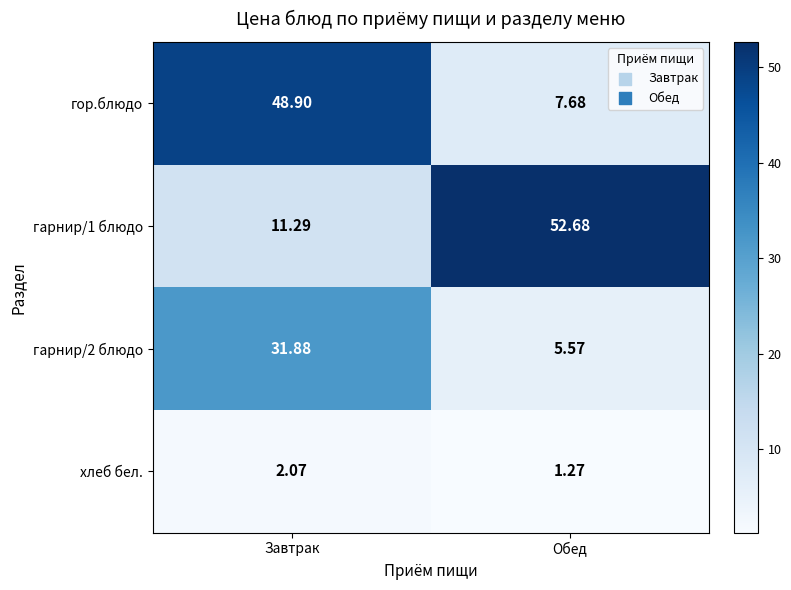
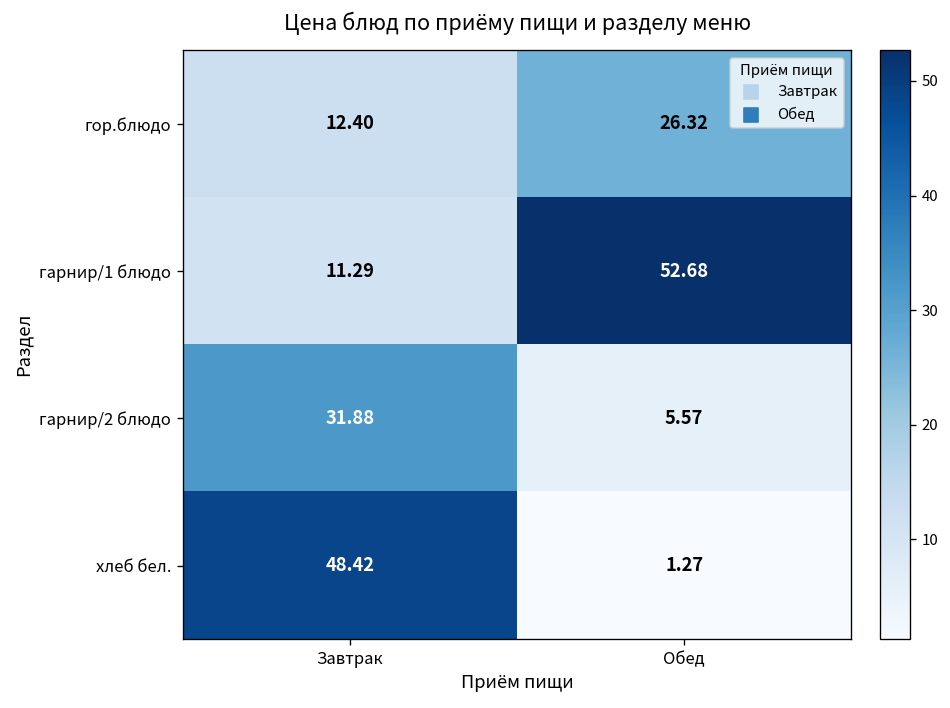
  {
    "гор.блюдо": {
-     "Завтрак": 48.90,
-     "Обед": 7.68
+     "Завтрак": 12.40,
+     "Обед": 26.32
    },
    "гарнир/1 блюдо": {
      "Завтрак": 11.29,
      "Обед": 52.68
    },
    "гарнир/2 блюдо": {
      "Завтрак": 31.88,
      "Обед": 5.57
    },
    "хлеб бел.": {
-     "Завтрак": 2.07,
+     "Завтрак": 48.42,
      "Обед": 1.27
    }
  }
